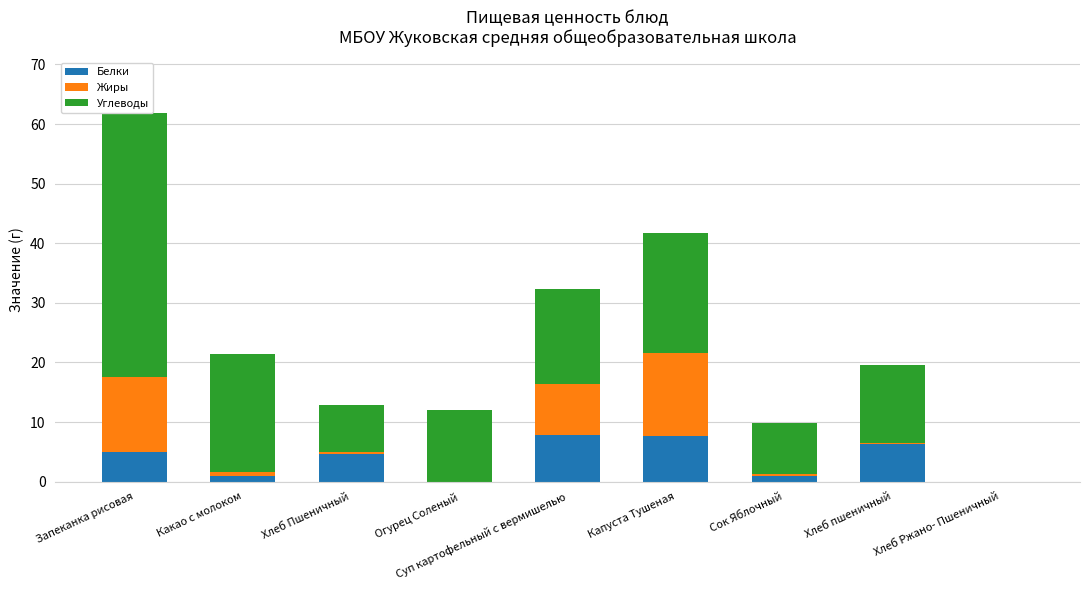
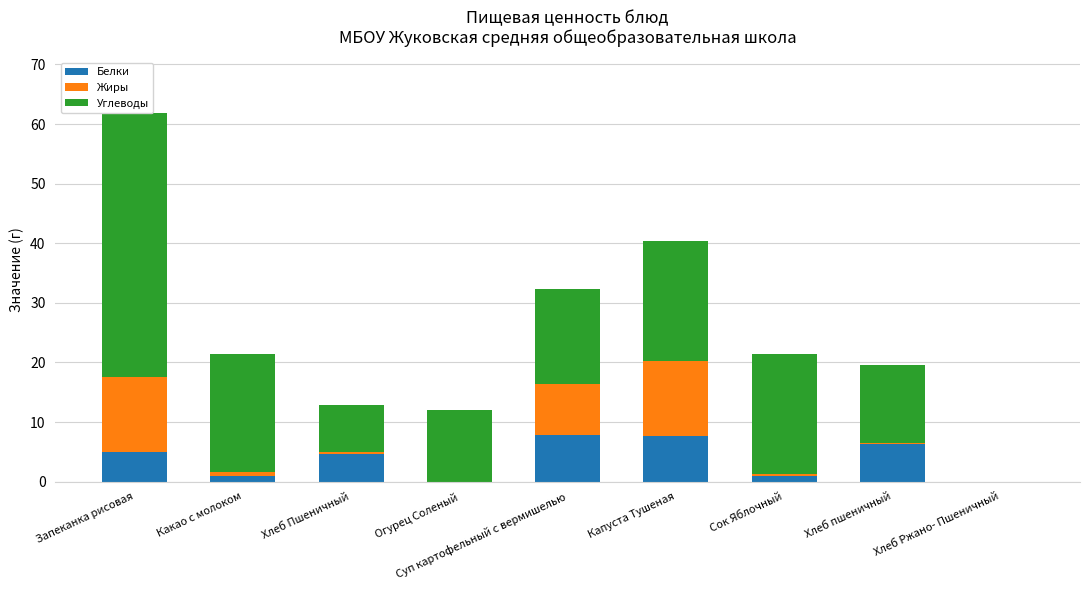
  {
    "Белки": {
      "Запеканка рисовая": 5,
      "Какао с молоком": 1,
      "Хлеб Пшеничный": 5,
      "Огурец Соленый": 0,
      "Суп картофельный с вермишелью": 8,
      "Капуста Тушеная": 8,
      "Сок Яблочный": 1,
      "Хлеб пшеничный": 6,
      "Хлеб Ржано- Пшеничный": 0
    },
    "Жиры": {
      "Запеканка рисовая": 13,
      "Какао с молоком": 1,
      "Огурец Соленый": 0,
      "Суп картофельный с вермишелью": 8,
-     "Капуста Тушеная": 14,
+     "Капуста Тушеная": 13,
      "Хлеб Ржано- Пшеничный": 0
    },
    "Углеводы": {
      "Какао с молоком": 20,
      "Хлеб Пшеничный": 8,
      "Огурец Соленый": 12,
      "Суп картофельный с вермишелью": 16,
      "Капуста Тушеная": 20,
-     "Сок Яблочный": 9,
+     "Сок Яблочный": 20,
      "Хлеб пшеничный": 13,
      "Хлеб Ржано- Пшеничный": 0
    }
  }
